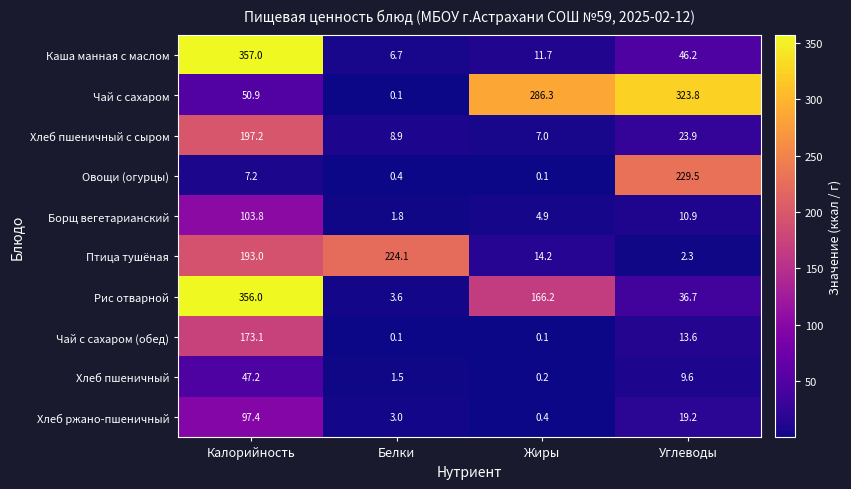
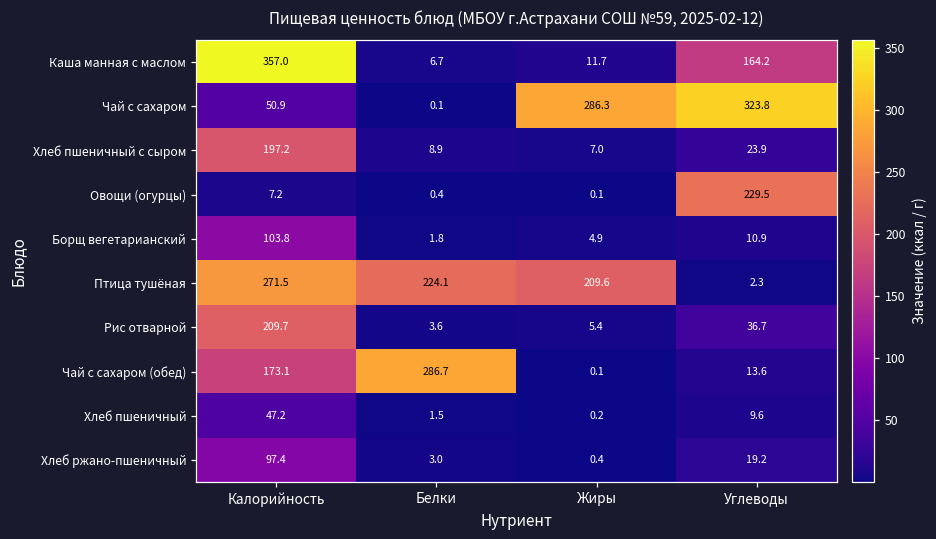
  {
    "Каша манная с маслом": {
      "Калорийность": 357.0,
      "Белки": 6.7,
      "Жиры": 11.7,
-     "Углеводы": 46.2
+     "Углеводы": 164.2
    },
    "Чай с сахаром": {
      "Калорийность": 50.9,
      "Белки": 0.1,
      "Жиры": 286.3,
      "Углеводы": 323.8
    },
    "Хлеб пшеничный с сыром": {
      "Калорийность": 197.2,
      "Белки": 8.9,
      "Жиры": 7.0,
      "Углеводы": 23.9
    },
    "Овощи (огурцы)": {
      "Калорийность": 7.2,
      "Белки": 0.4,
      "Жиры": 0.1,
      "Углеводы": 229.5
    },
    "Борщ вегетарианский": {
      "Калорийность": 103.8,
      "Белки": 1.8,
      "Жиры": 4.9,
      "Углеводы": 10.9
    },
    "Птица тушёная": {
-     "Калорийность": 193.0,
+     "Калорийность": 271.5,
      "Белки": 224.1,
-     "Жиры": 14.2,
+     "Жиры": 209.6,
      "Углеводы": 2.3
    },
    "Рис отварной": {
-     "Калорийность": 356.0,
+     "Калорийность": 209.7,
      "Белки": 3.6,
-     "Жиры": 166.2,
+     "Жиры": 5.4,
      "Углеводы": 36.7
    },
    "Чай с сахаром (обед)": {
      "Калорийность": 173.1,
-     "Белки": 0.1,
+     "Белки": 286.7,
      "Жиры": 0.1,
      "Углеводы": 13.6
    },
    "Хлеб пшеничный": {
      "Калорийность": 47.2,
      "Белки": 1.5,
      "Жиры": 0.2,
      "Углеводы": 9.6
    },
    "Хлеб ржано-пшеничный": {
      "Калорийность": 97.4,
      "Белки": 3.0,
      "Жиры": 0.4,
      "Углеводы": 19.2
    }
  }
